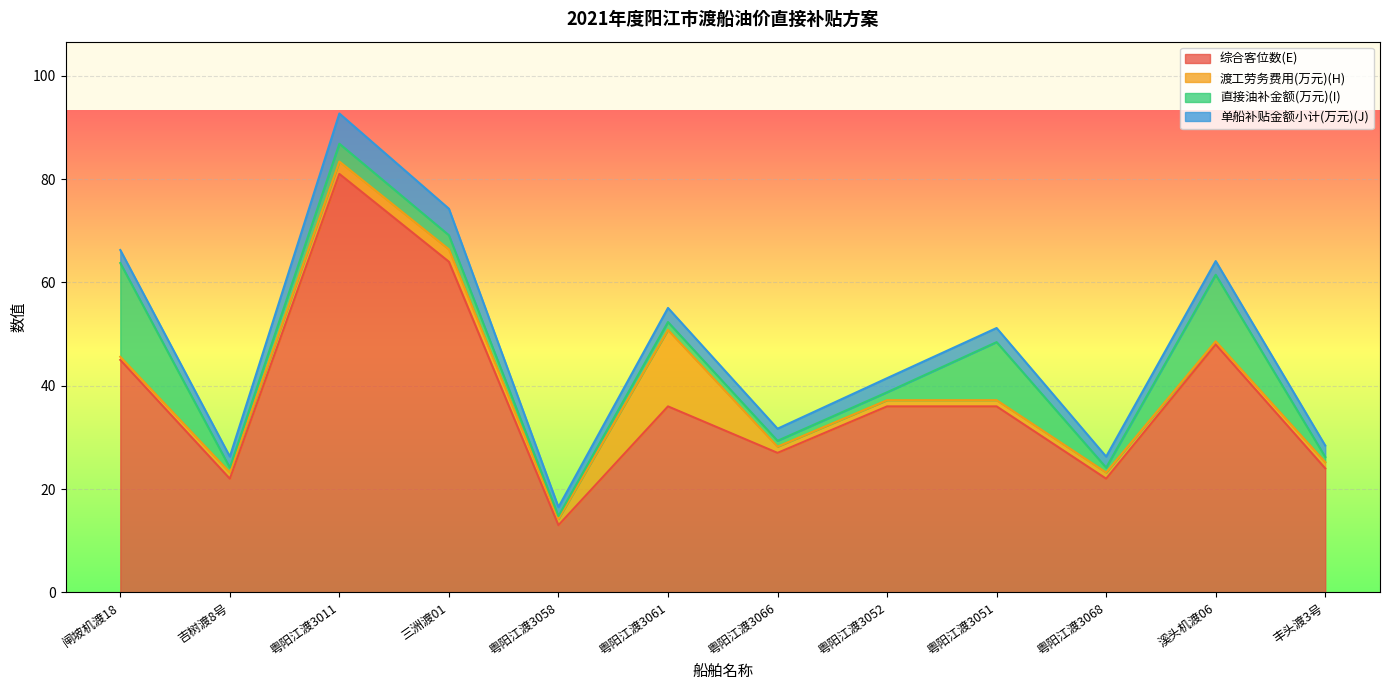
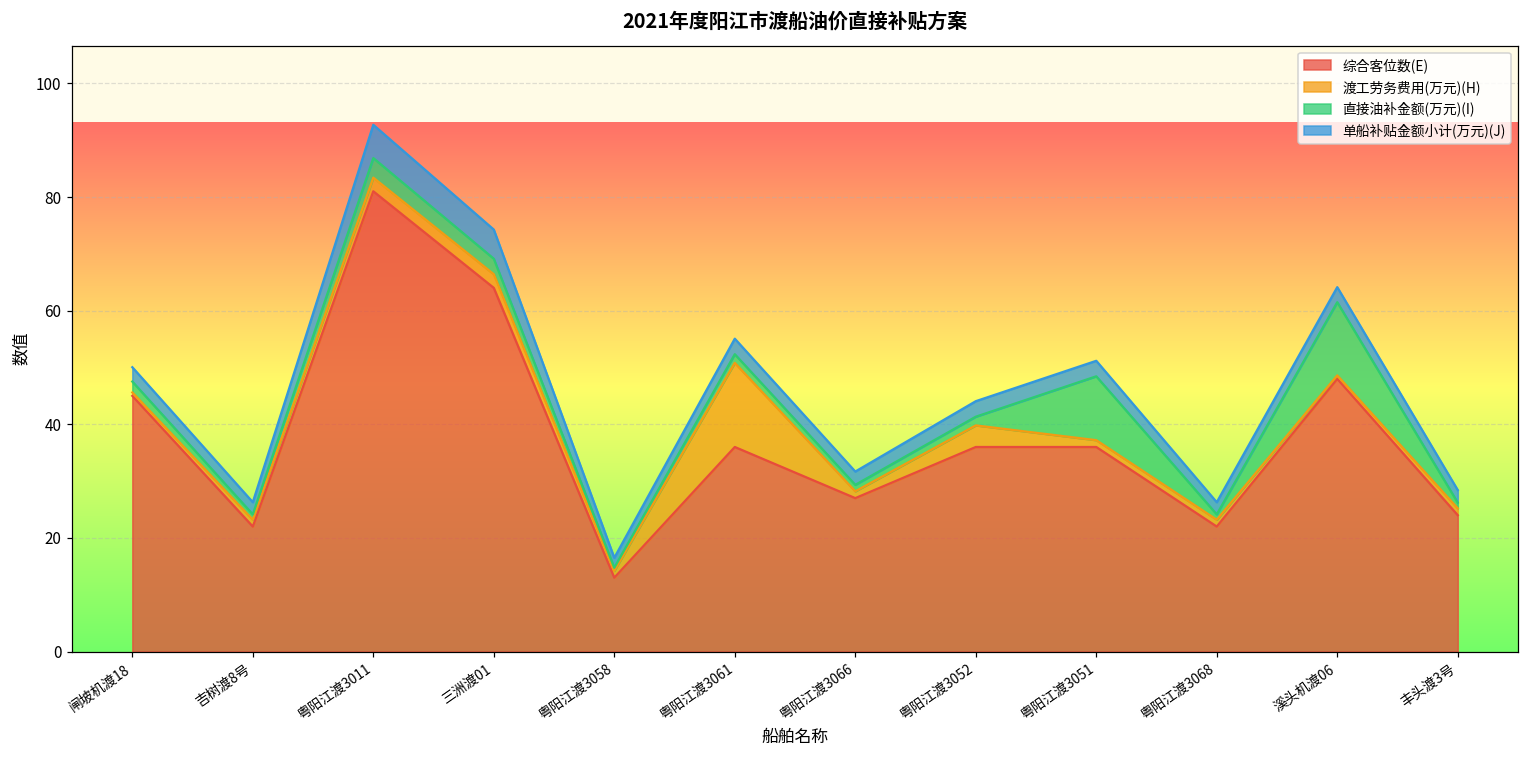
  {
    "综合客位数(E)": {
      "闸坡机渡18": 45,
      "吉树渡8号": 22,
      "粤阳江渡3011": 81,
      "三洲渡01": 64,
      "粤阳江渡3058": 13,
      "粤阳江渡3061": 36,
      "粤阳江渡3066": 27,
      "粤阳江渡3052": 36,
      "粤阳江渡3051": 36,
      "粤阳江渡3068": 22,
      "溪头机渡06": 48,
      "丰头渡3号": 24
    },
    "渡工劳务费用(万元)(H)": {
      "闸坡机渡18": 1,
      "吉树渡8号": 1,
      "粤阳江渡3011": 2,
      "三洲渡01": 2,
      "粤阳江渡3058": 1,
      "粤阳江渡3061": 15,
      "粤阳江渡3066": 1,
-     "粤阳江渡3052": 1,
+     "粤阳江渡3052": 4,
      "粤阳江渡3051": 1,
      "粤阳江渡3068": 1,
      "溪头机渡06": 1,
      "丰头渡3号": 1
    },
    "直接油补金额(万元)(I)": {
-     "闸坡机渡18": 18,
+     "闸坡机渡18": 2,
      "吉树渡8号": 1,
      "粤阳江渡3011": 3,
      "三洲渡01": 3,
      "粤阳江渡3058": 1,
      "粤阳江渡3061": 2,
      "粤阳江渡3066": 1,
      "粤阳江渡3052": 2,
      "粤阳江渡3051": 11,
      "粤阳江渡3068": 1,
      "溪头机渡06": 13,
      "丰头渡3号": 1
    },
    "单船补贴金额小计(万元)(J)": {
      "闸坡机渡18": 3,
      "吉树渡8号": 2,
      "粤阳江渡3011": 6,
      "三洲渡01": 5,
      "粤阳江渡3058": 2,
      "粤阳江渡3061": 3,
      "粤阳江渡3066": 2,
      "粤阳江渡3052": 3,
      "粤阳江渡3051": 3,
      "粤阳江渡3068": 2,
      "溪头机渡06": 3,
      "丰头渡3号": 2
    }
  }
